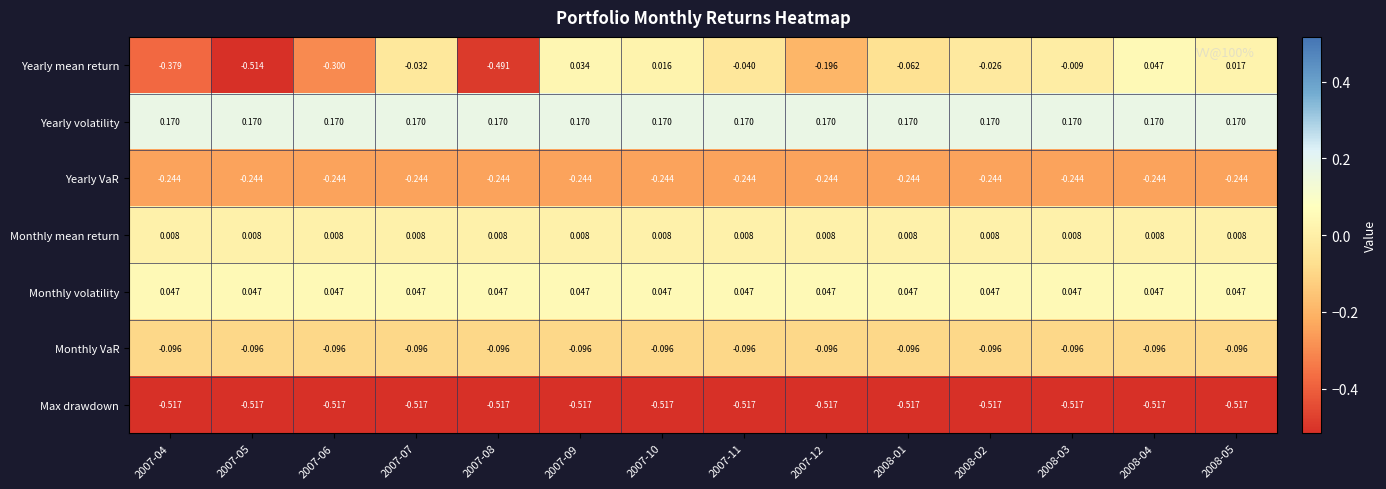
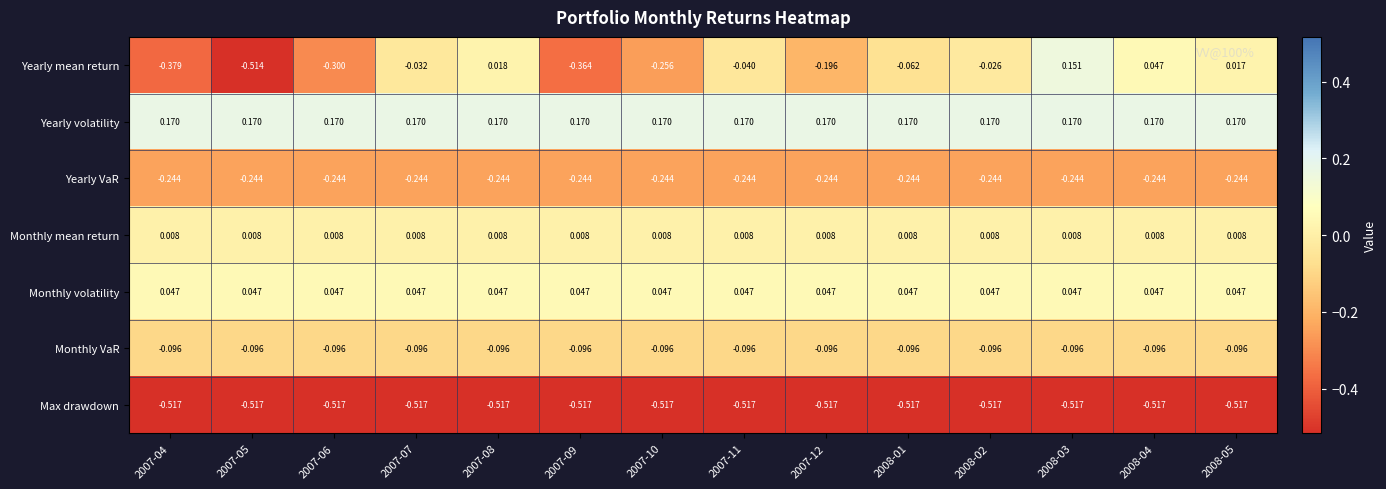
  {
    "Yearly mean return": {
      "2007-04": -0.379,
      "2007-05": -0.514,
      "2007-06": -0.300,
      "2007-07": -0.032,
-     "2007-08": -0.491,
-     "2007-09": 0.034,
-     "2007-10": 0.016,
+     "2007-08": 0.018,
+     "2007-09": -0.364,
+     "2007-10": -0.256,
      "2007-11": -0.040,
      "2007-12": -0.196,
      "2008-01": -0.062,
      "2008-02": -0.026,
-     "2008-03": -0.009,
+     "2008-03": 0.151,
      "2008-04": 0.047,
      "2008-05": 0.017
    },
    "Yearly volatility": {
      "2007-04": 0.170,
      "2007-05": 0.170,
      "2007-06": 0.170,
      "2007-07": 0.170,
      "2007-08": 0.170,
      "2007-09": 0.170,
      "2007-10": 0.170,
      "2007-11": 0.170,
      "2007-12": 0.170,
      "2008-01": 0.170,
      "2008-02": 0.170,
      "2008-03": 0.170,
      "2008-04": 0.170,
      "2008-05": 0.170
    },
    "Yearly VaR": {
      "2007-04": -0.244,
      "2007-05": -0.244,
      "2007-06": -0.244,
      "2007-07": -0.244,
      "2007-08": -0.244,
      "2007-09": -0.244,
      "2007-10": -0.244,
      "2007-11": -0.244,
      "2007-12": -0.244,
      "2008-01": -0.244,
      "2008-02": -0.244,
      "2008-03": -0.244,
      "2008-04": -0.244,
      "2008-05": -0.244
    },
    "Monthly mean return": {
      "2007-04": 0.008,
      "2007-05": 0.008,
      "2007-06": 0.008,
      "2007-07": 0.008,
      "2007-08": 0.008,
      "2007-09": 0.008,
      "2007-10": 0.008,
      "2007-11": 0.008,
      "2007-12": 0.008,
      "2008-01": 0.008,
      "2008-02": 0.008,
      "2008-03": 0.008,
      "2008-04": 0.008,
      "2008-05": 0.008
    },
    "Monthly volatility": {
      "2007-04": 0.047,
      "2007-05": 0.047,
      "2007-06": 0.047,
      "2007-07": 0.047,
      "2007-08": 0.047,
      "2007-09": 0.047,
      "2007-10": 0.047,
      "2007-11": 0.047,
      "2007-12": 0.047,
      "2008-01": 0.047,
      "2008-02": 0.047,
      "2008-03": 0.047,
      "2008-04": 0.047,
      "2008-05": 0.047
    },
    "Monthly VaR": {
      "2007-04": -0.096,
      "2007-05": -0.096,
      "2007-06": -0.096,
      "2007-07": -0.096,
      "2007-08": -0.096,
      "2007-09": -0.096,
      "2007-10": -0.096,
      "2007-11": -0.096,
      "2007-12": -0.096,
      "2008-01": -0.096,
      "2008-02": -0.096,
      "2008-03": -0.096,
      "2008-04": -0.096,
      "2008-05": -0.096
    },
    "Max drawdown": {
      "2007-04": -0.517,
      "2007-05": -0.517,
      "2007-06": -0.517,
      "2007-07": -0.517,
      "2007-08": -0.517,
      "2007-09": -0.517,
      "2007-10": -0.517,
      "2007-11": -0.517,
      "2007-12": -0.517,
      "2008-01": -0.517,
      "2008-02": -0.517,
      "2008-03": -0.517,
      "2008-04": -0.517,
      "2008-05": -0.517
    }
  }
